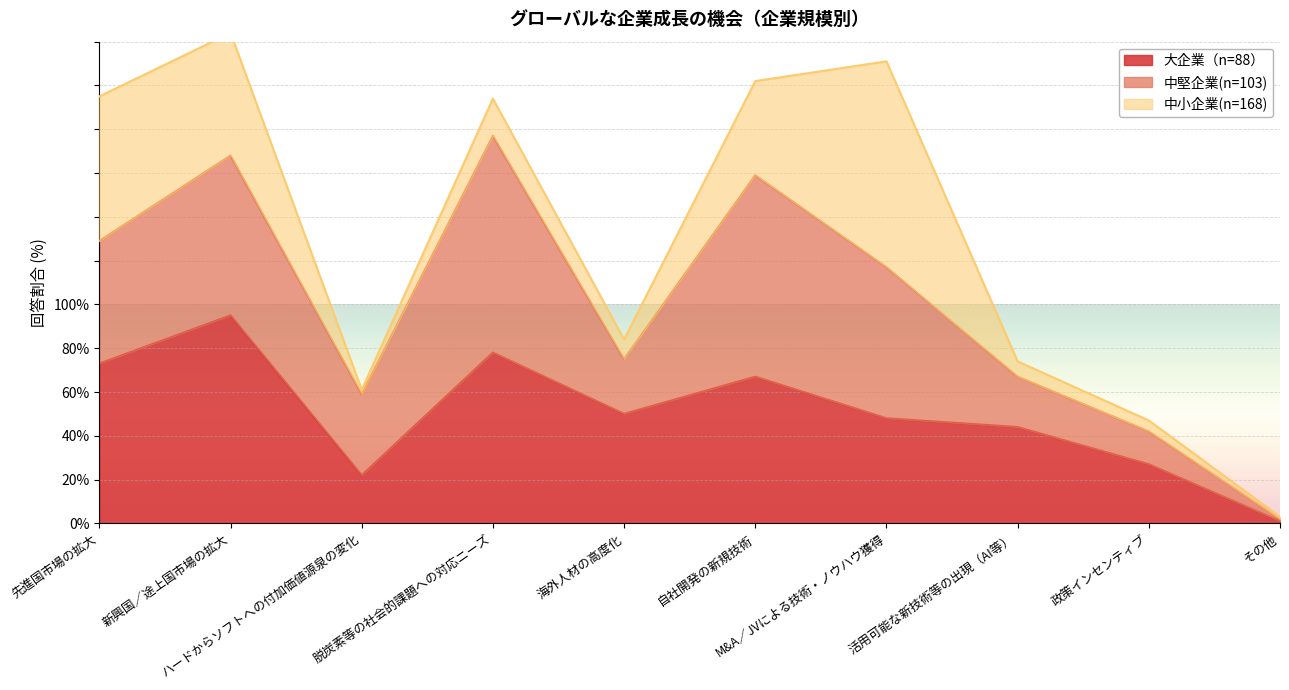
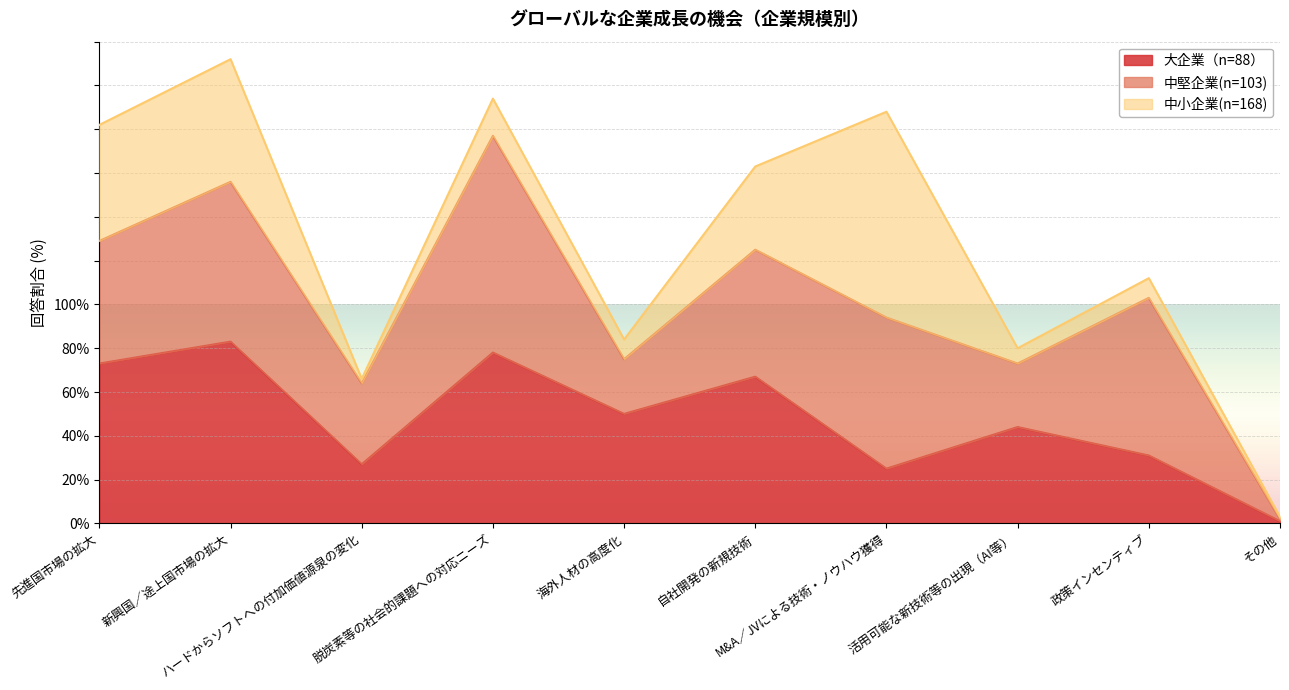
  {
    "大企業（n=88）": {
      "先進国市場の拡大": "73%",
-     "新興国／途上国市場の拡大": "95%",
-     "ハードからソフトへの付加価値源泉の変化": "22%",
+     "新興国／途上国市場の拡大": "83%",
+     "ハードからソフトへの付加価値源泉の変化": "27%",
      "脱炭素等の社会的課題への対応ニーズ": "78%",
      "海外人材の高度化": "50%",
      "自社開発の新規技術": "67%",
-     "M&A／JVによる技術・ノウハウ獲得": "48%",
+     "M&A／JVによる技術・ノウハウ獲得": "25%",
      "活用可能な新技術等の出現（AI等）": "44%",
-     "政策インセンティブ": "27%"
+     "政策インセンティブ": "31%"
    },
    "中堅企業(n=103)": {
      "先進国市場の拡大": "56%",
      "新興国／途上国市場の拡大": "73%",
      "ハードからソフトへの付加価値源泉の変化": "37%",
      "脱炭素等の社会的課題への対応ニーズ": "99%",
      "海外人材の高度化": "25%",
-     "自社開発の新規技術": "92%",
+     "自社開発の新規技術": "58%",
      "M&A／JVによる技術・ノウハウ獲得": "69%",
-     "活用可能な新技術等の出現（AI等）": "23%",
-     "政策インセンティブ": "15%"
+     "活用可能な新技術等の出現（AI等）": "29%",
+     "政策インセンティブ": "72%"
    },
    "中小企業(n=168)": {
-     "先進国市場の拡大": "66%",
+     "先進国市場の拡大": "53%",
      "ハードからソフトへの付加価値源泉の変化": "2%",
      "脱炭素等の社会的課題への対応ニーズ": "17%",
      "海外人材の高度化": "9%",
-     "自社開発の新規技術": "43%",
+     "自社開発の新規技術": "38%",
      "M&A／JVによる技術・ノウハウ獲得": "94%",
      "活用可能な新技術等の出現（AI等）": "7%",
-     "政策インセンティブ": "5%"
+     "政策インセンティブ": "9%"
    }
  }
